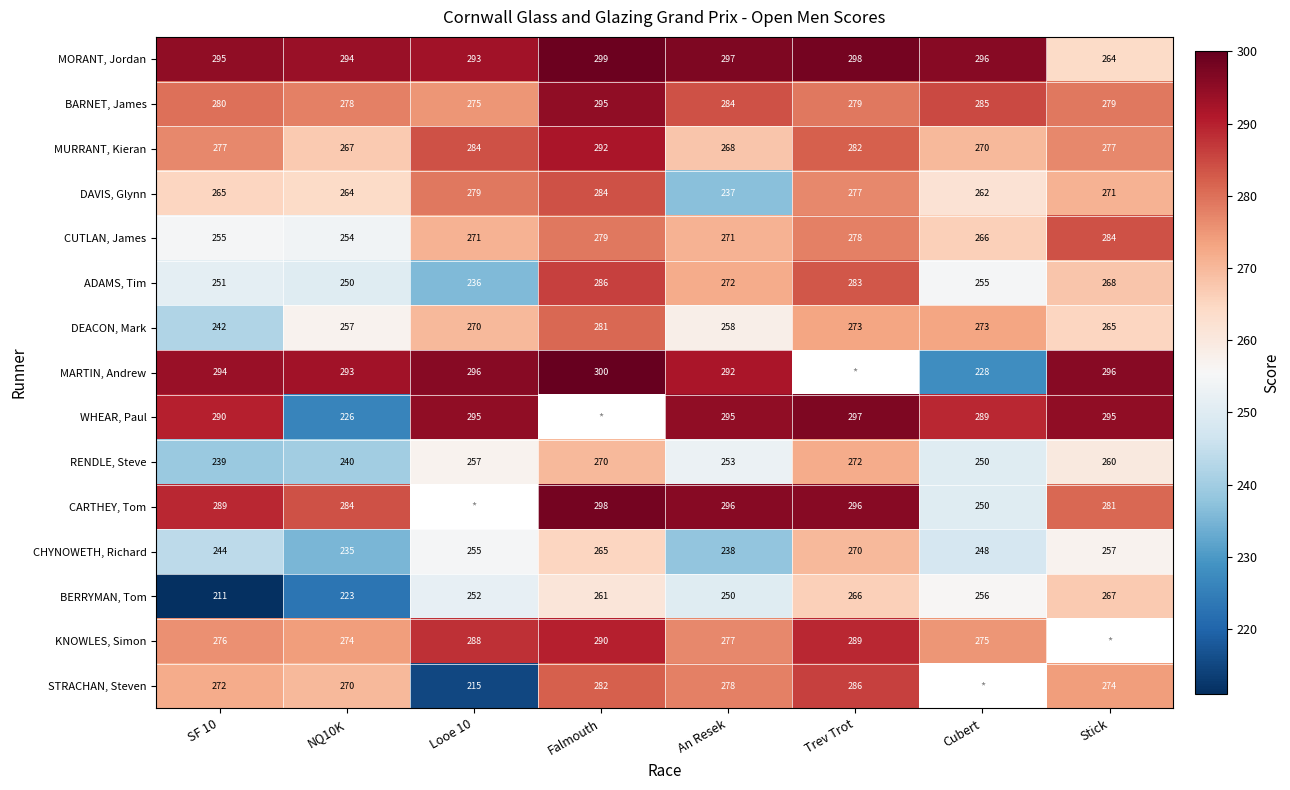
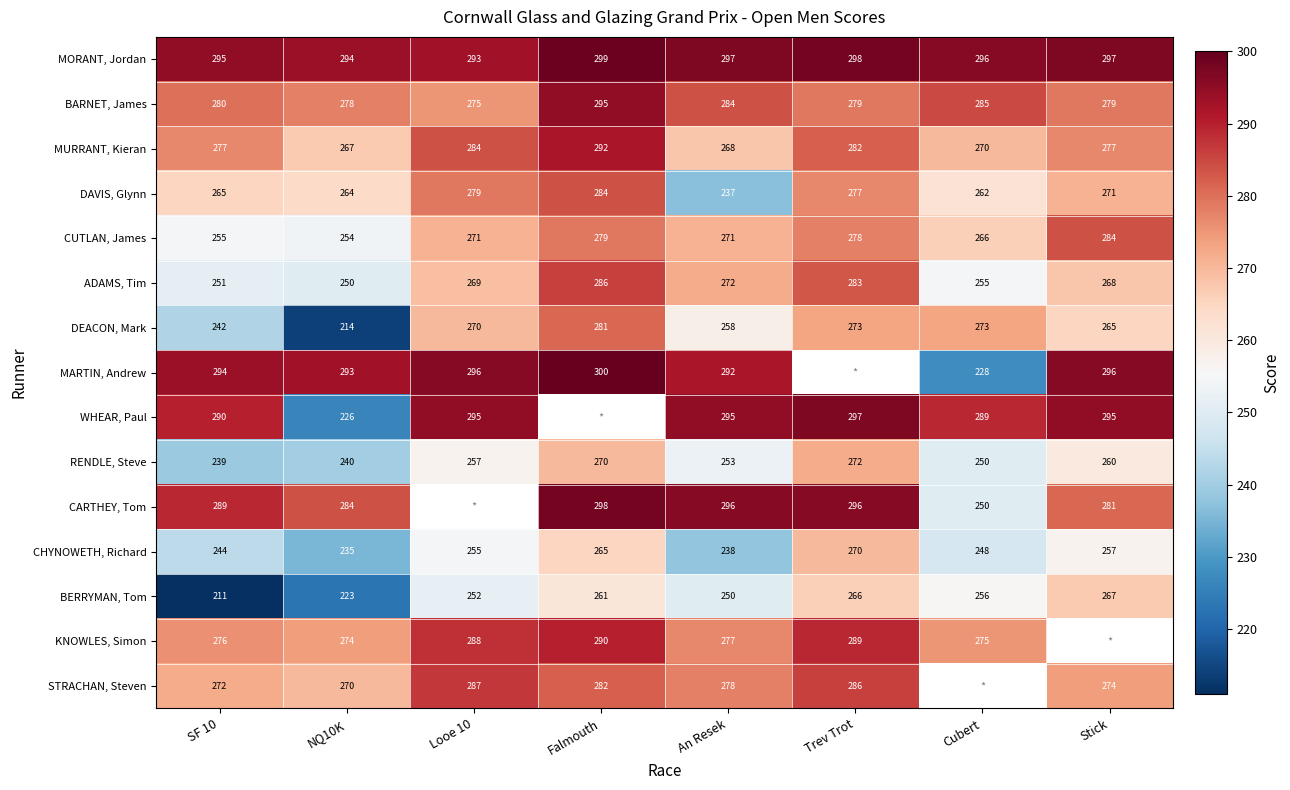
  {
    "MORANT, Jordan": {
      "SF 10": 295,
      "NQ10K": 294,
      "Looe 10": 293,
      "Falmouth": 299,
      "An Resek": 297,
      "Trev Trot": 298,
      "Cubert": 296,
-     "Stick": 264
+     "Stick": 297
    },
    "BARNET, James": {
      "SF 10": 280,
      "NQ10K": 278,
      "Looe 10": 275,
      "Falmouth": 295,
      "An Resek": 284,
      "Trev Trot": 279,
      "Cubert": 285,
      "Stick": 279
    },
    "MURRANT, Kieran": {
      "SF 10": 277,
      "NQ10K": 267,
      "Looe 10": 284,
      "Falmouth": 292,
      "An Resek": 268,
      "Trev Trot": 282,
      "Cubert": 270,
      "Stick": 277
    },
    "DAVIS, Glynn": {
      "SF 10": 265,
      "NQ10K": 264,
      "Looe 10": 279,
      "Falmouth": 284,
      "An Resek": 237,
      "Trev Trot": 277,
      "Cubert": 262,
      "Stick": 271
    },
    "CUTLAN, James": {
      "SF 10": 255,
      "NQ10K": 254,
      "Looe 10": 271,
      "Falmouth": 279,
      "An Resek": 271,
      "Trev Trot": 278,
      "Cubert": 266,
      "Stick": 284
    },
    "ADAMS, Tim": {
      "SF 10": 251,
      "NQ10K": 250,
-     "Looe 10": 236,
+     "Looe 10": 269,
      "Falmouth": 286,
      "An Resek": 272,
      "Trev Trot": 283,
      "Cubert": 255,
      "Stick": 268
    },
    "DEACON, Mark": {
      "SF 10": 242,
-     "NQ10K": 257,
+     "NQ10K": 214,
      "Looe 10": 270,
      "Falmouth": 281,
      "An Resek": 258,
      "Trev Trot": 273,
      "Cubert": 273,
      "Stick": 265
    },
    "MARTIN, Andrew": {
      "SF 10": 294,
      "NQ10K": 293,
      "Looe 10": 296,
      "Falmouth": 300,
      "An Resek": 292,
      "Cubert": 228,
      "Stick": 296
    },
    "WHEAR, Paul": {
      "SF 10": 290,
      "NQ10K": 226,
      "Looe 10": 295,
      "An Resek": 295,
      "Trev Trot": 297,
      "Cubert": 289,
      "Stick": 295
    },
    "RENDLE, Steve": {
      "SF 10": 239,
      "NQ10K": 240,
      "Looe 10": 257,
      "Falmouth": 270,
      "An Resek": 253,
      "Trev Trot": 272,
      "Cubert": 250,
      "Stick": 260
    },
    "CARTHEY, Tom": {
      "SF 10": 289,
      "NQ10K": 284,
      "Falmouth": 298,
      "An Resek": 296,
      "Trev Trot": 296,
      "Cubert": 250,
      "Stick": 281
    },
    "CHYNOWETH, Richard": {
      "SF 10": 244,
      "NQ10K": 235,
      "Looe 10": 255,
      "Falmouth": 265,
      "An Resek": 238,
      "Trev Trot": 270,
      "Cubert": 248,
      "Stick": 257
    },
    "BERRYMAN, Tom": {
      "SF 10": 211,
      "NQ10K": 223,
      "Looe 10": 252,
      "Falmouth": 261,
      "An Resek": 250,
      "Trev Trot": 266,
      "Cubert": 256,
      "Stick": 267
    },
    "KNOWLES, Simon": {
      "SF 10": 276,
      "NQ10K": 274,
      "Looe 10": 288,
      "Falmouth": 290,
      "An Resek": 277,
      "Trev Trot": 289,
      "Cubert": 275
    },
    "STRACHAN, Steven": {
      "SF 10": 272,
      "NQ10K": 270,
-     "Looe 10": 215,
+     "Looe 10": 287,
      "Falmouth": 282,
      "An Resek": 278,
      "Trev Trot": 286,
      "Stick": 274
    }
  }
